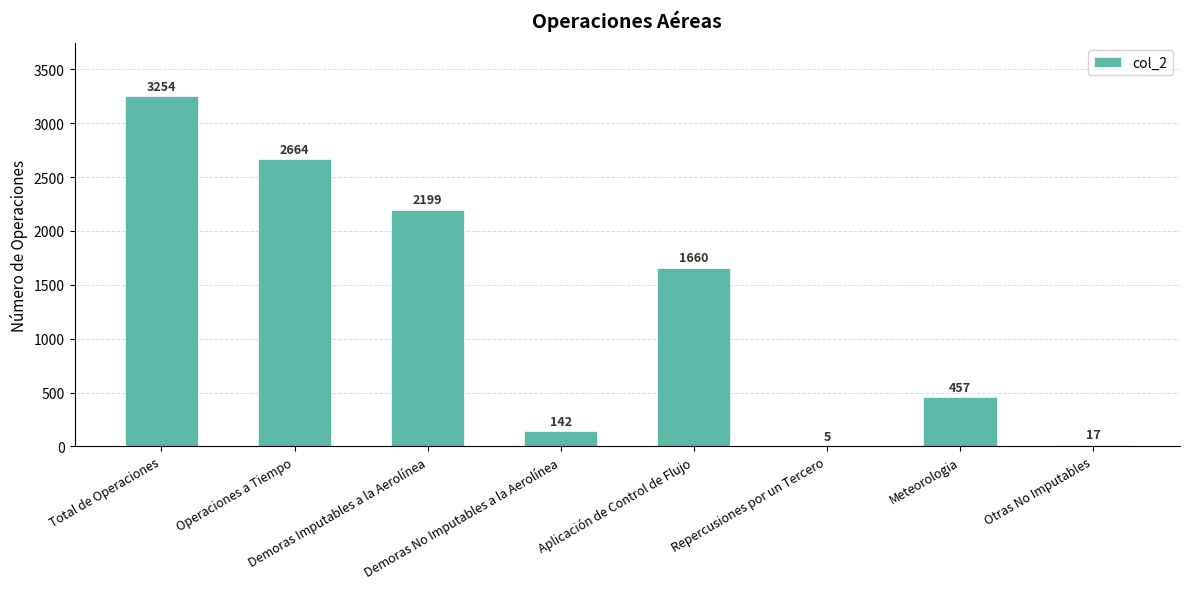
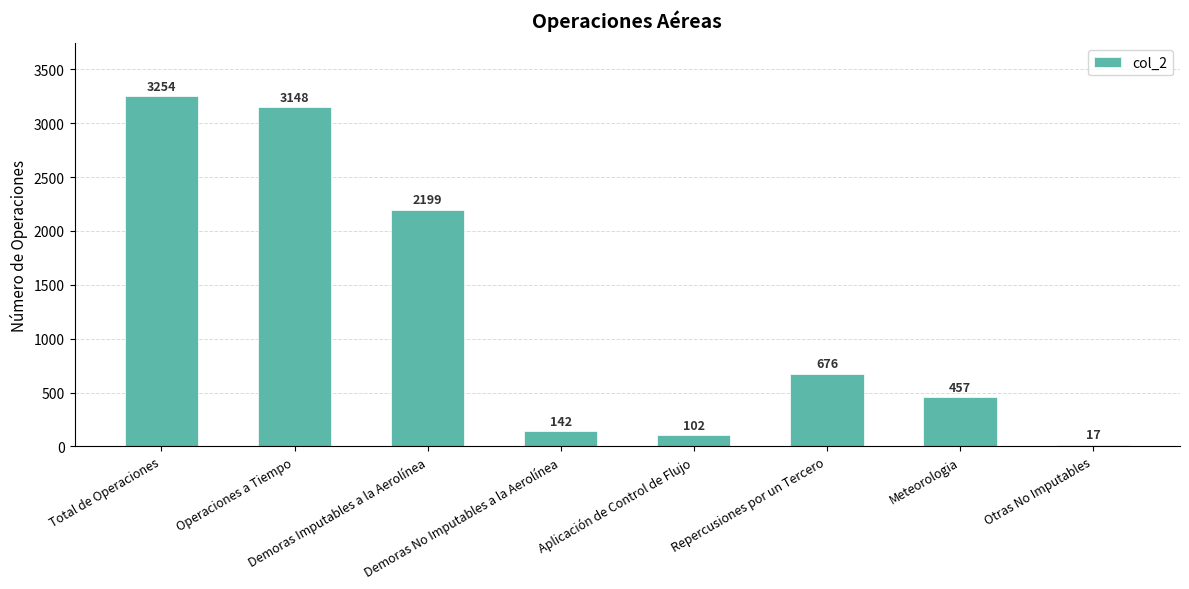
  {
    "Total de Operaciones": 3254,
-   "Operaciones a Tiempo": 2664,
+   "Operaciones a Tiempo": 3148,
    "Demoras Imputables a la Aerolínea": 2199,
    "Demoras No Imputables a la Aerolínea": 142,
-   "Aplicación de Control de Flujo": 1660,
-   "Repercusiones por un Tercero": 5,
+   "Aplicación de Control de Flujo": 102,
+   "Repercusiones por un Tercero": 676,
    "Meteorologia": 457,
    "Otras No Imputables": 17
  }
